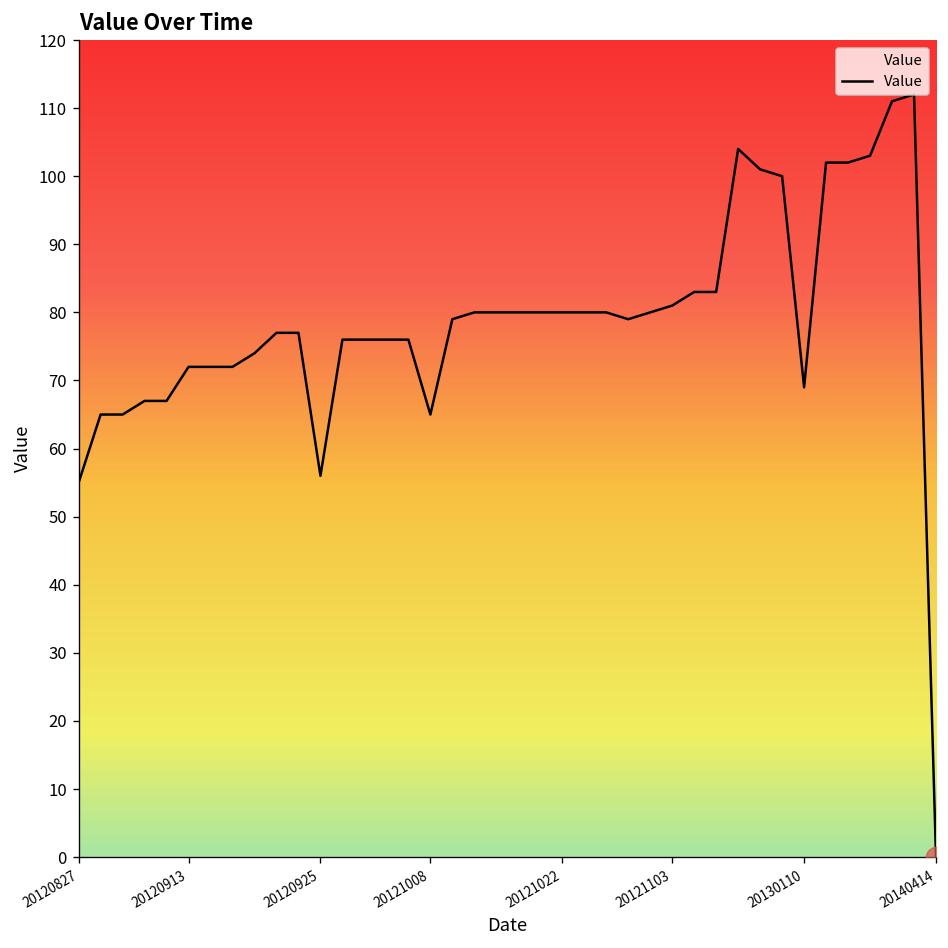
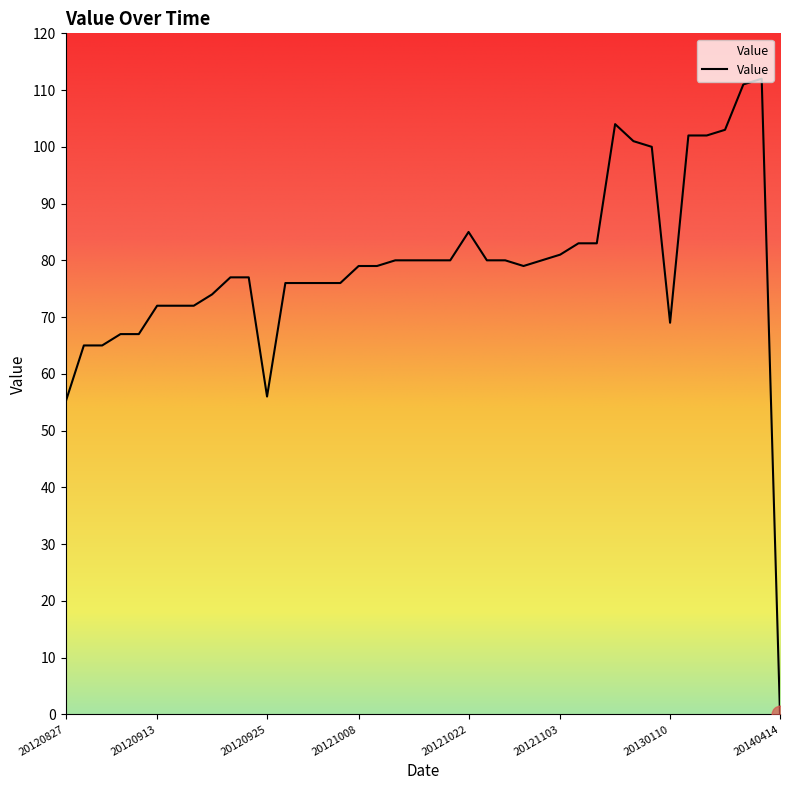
  {
    "Value": {
      "20120827": 55,
      "20120913": 72,
      "20120925": 56,
-     "20121008": 65,
-     "20121022": 80,
+     "20121008": 79,
+     "20121022": 85,
      "20121103": 81,
      "20130110": 69
    }
  }
